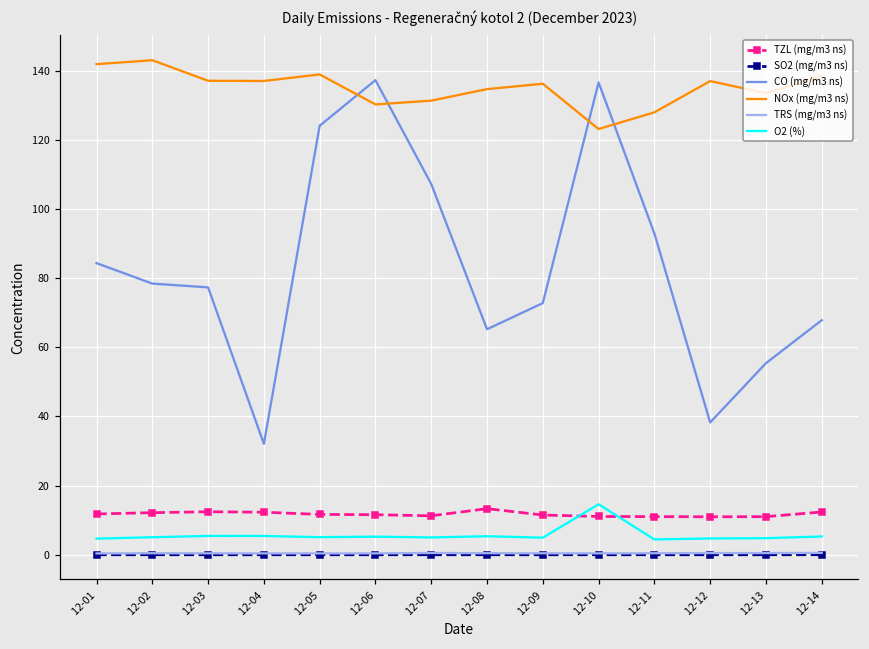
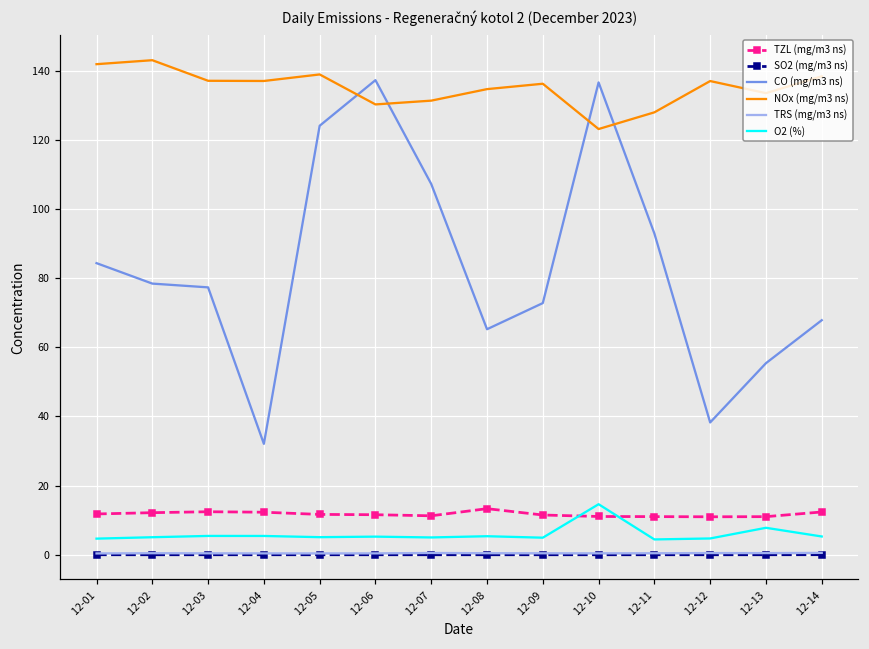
  {
    "TZL (mg/m3 ns)": {
      "12-01": 12,
      "12-02": 12,
      "12-03": 12,
      "12-04": 12,
      "12-05": 12,
      "12-06": 12,
      "12-07": 11,
      "12-08": 13,
      "12-09": 11,
      "12-10": 11,
      "12-11": 11,
      "12-12": 11,
      "12-13": 11,
      "12-14": 12
    },
    "NOx (mg/m3 ns)": {
      "12-01": 142,
      "12-02": 143,
      "12-03": 137,
      "12-04": 137,
      "12-05": 139,
      "12-06": 130,
      "12-07": 131,
      "12-08": 135,
      "12-09": 136,
      "12-10": 123,
      "12-11": 128,
      "12-12": 137
    },
    "O2 (%)": {
      "12-01": 5,
      "12-02": 5,
      "12-03": 5,
      "12-04": 5,
      "12-05": 5,
      "12-06": 5,
      "12-07": 5,
      "12-08": 5,
      "12-09": 5,
      "12-10": 15,
      "12-11": 4,
      "12-12": 5,
-     "12-13": 5,
+     "12-13": 8,
      "12-14": 5
    }
  }
